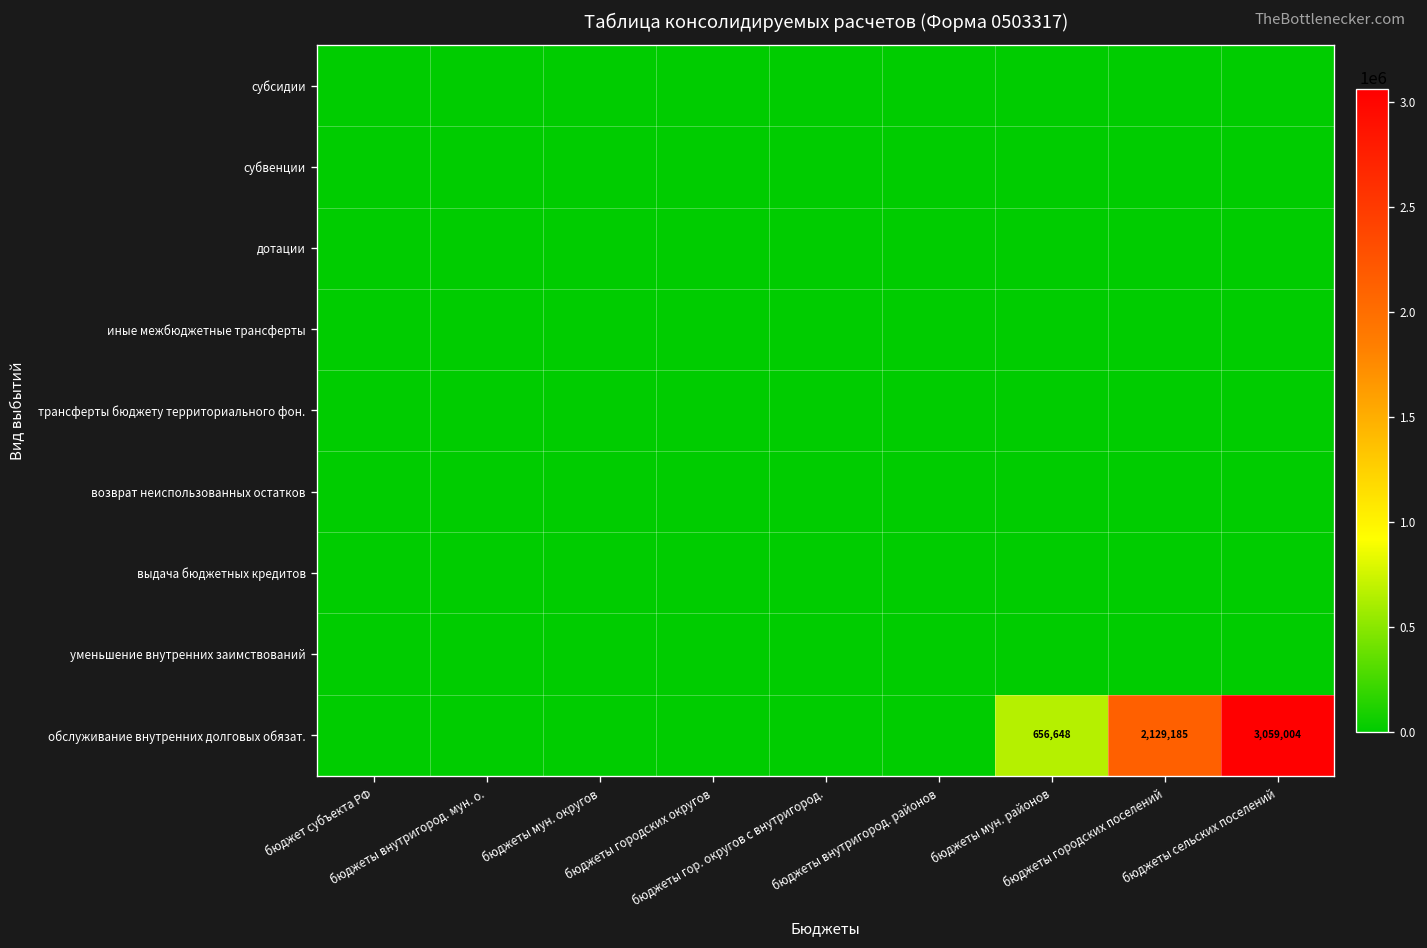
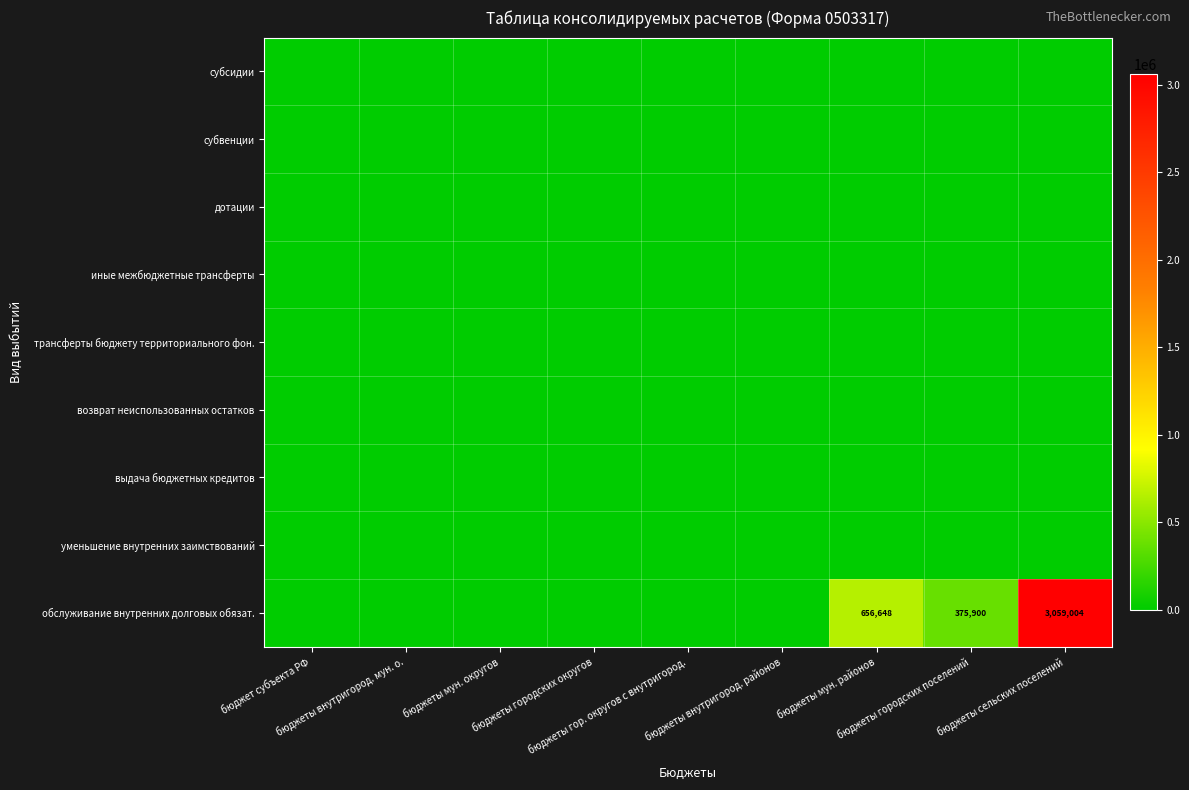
  {
    "обслуживание внутренних долговых обязат.": {
      "бюджеты мун. районов": "656,648",
-     "бюджеты городских поселений": "2,129,185",
+     "бюджеты городских поселений": "375,900",
      "бюджеты сельских поселений": "3,059,004"
    }
  }
